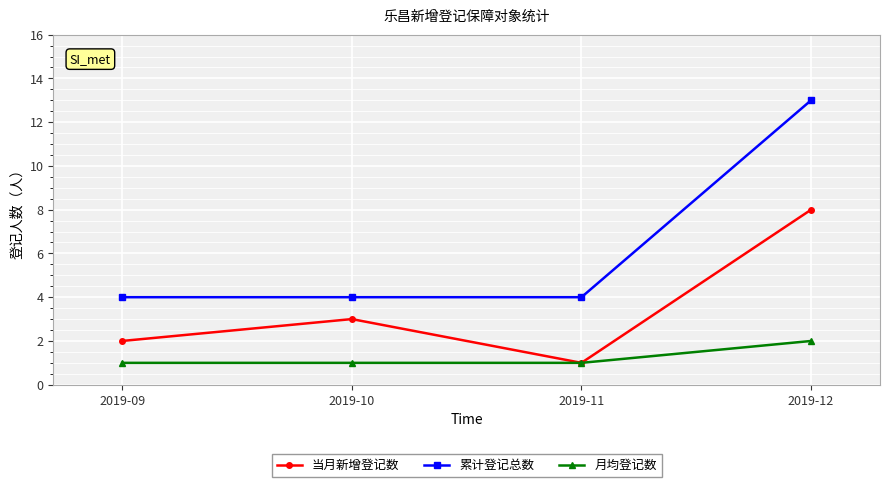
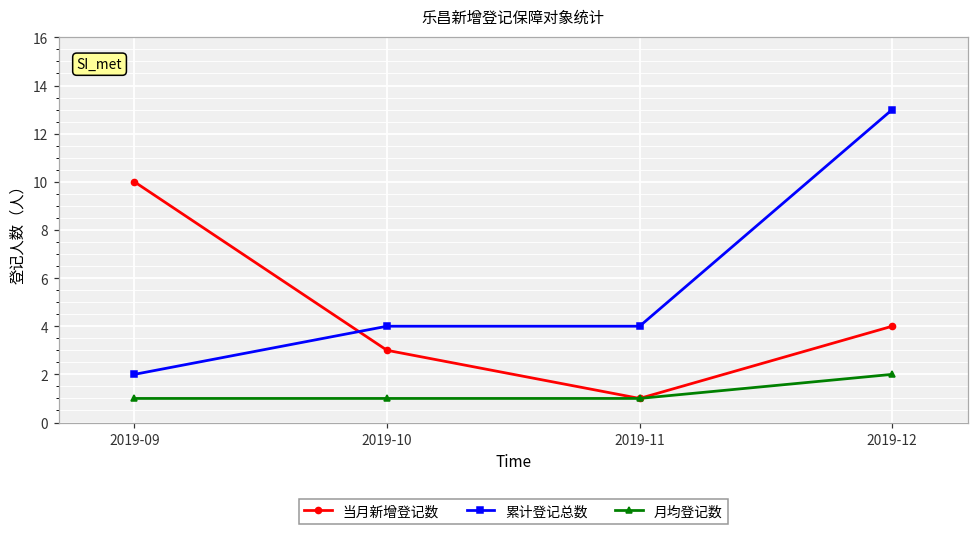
  {
    "当月新增登记数": {
-     "2019-09": 2,
+     "2019-09": 10,
      "2019-10": 3,
-     "2019-12": 8
+     "2019-12": 4
    },
    "累计登记总数": {
-     "2019-09": 4,
+     "2019-09": 2,
      "2019-10": 4,
      "2019-11": 4,
      "2019-12": 13
    },
    "月均登记数": {
      "2019-09": 1,
      "2019-10": 1,
      "2019-12": 2
    }
  }
